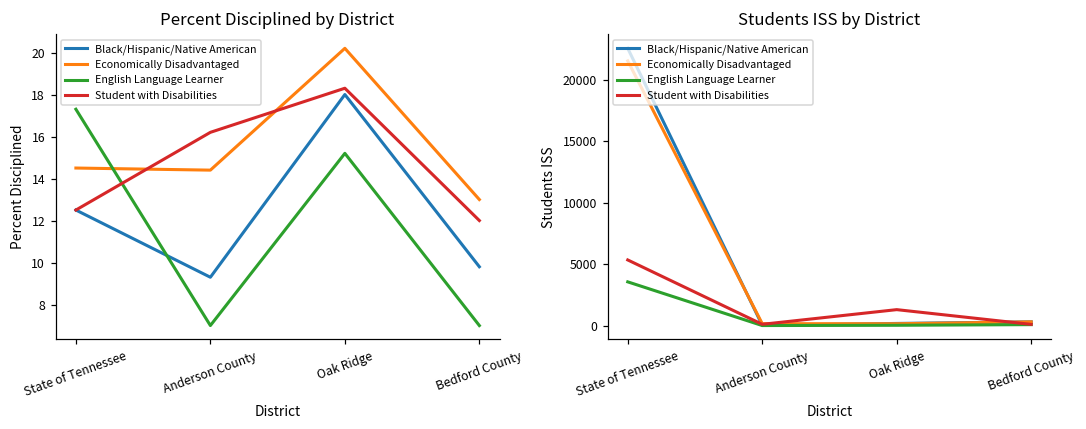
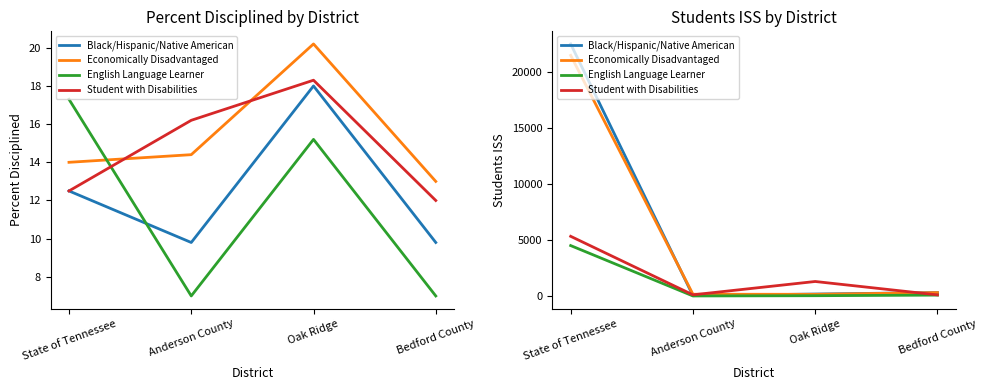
  {
    "Percent Disciplined by District": {
      "Black/Hispanic/Native American": {
-       "Anderson County": 9.3,
+       "Anderson County": 9.8,
        "Oak Ridge": 18.0,
        "Bedford County": 9.8
      },
      "Economically Disadvantaged": {
-       "State of Tennessee": 14.5,
+       "State of Tennessee": 14.0,
        "Anderson County": 14.4,
        "Oak Ridge": 20.2,
        "Bedford County": 13.0
      },
      "English Language Learner": {
        "State of Tennessee": 17.3,
        "Anderson County": 7.0,
        "Oak Ridge": 15.2,
        "Bedford County": 7.0
      },
      "Student with Disabilities": {
        "Anderson County": 16.2,
        "Oak Ridge": 18.3,
        "Bedford County": 12.0
      }
    },
    "Students ISS by District": {
      "English Language Learner": {
-       "State of Tennessee": 3600
+       "State of Tennessee": 4500
      },
      "Student with Disabilities": {
        "State of Tennessee": 5300,
        "Oak Ridge": 1300
      }
    }
  }
